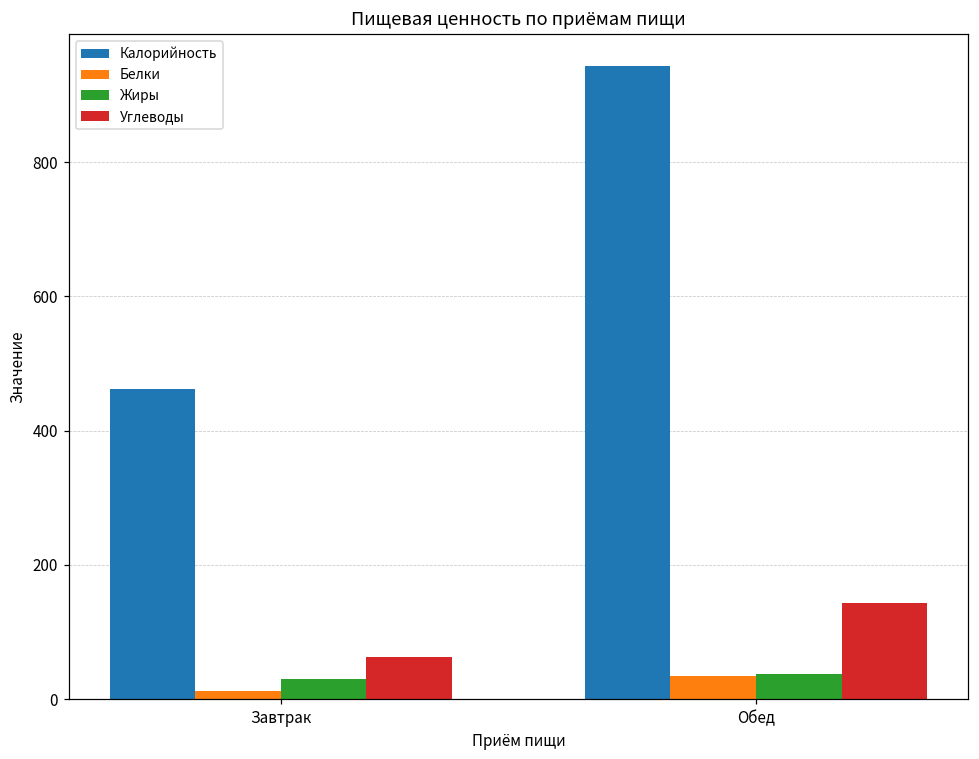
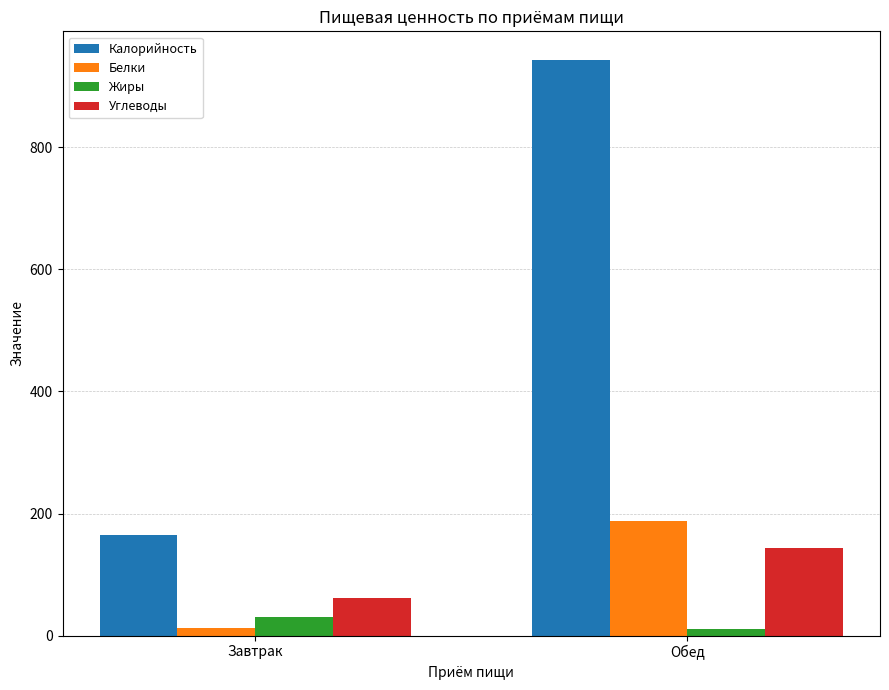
  {
    "Калорийность": {
-     "Завтрак": 460,
+     "Завтрак": 160,
      "Обед": 940
    },
    "Белки": {
      "Завтрак": 10,
-     "Обед": 30
+     "Обед": 190
    },
    "Жиры": {
      "Завтрак": 30,
-     "Обед": 40
+     "Обед": 10
    },
    "Углеводы": {
      "Завтрак": 60,
      "Обед": 140
    }
  }
